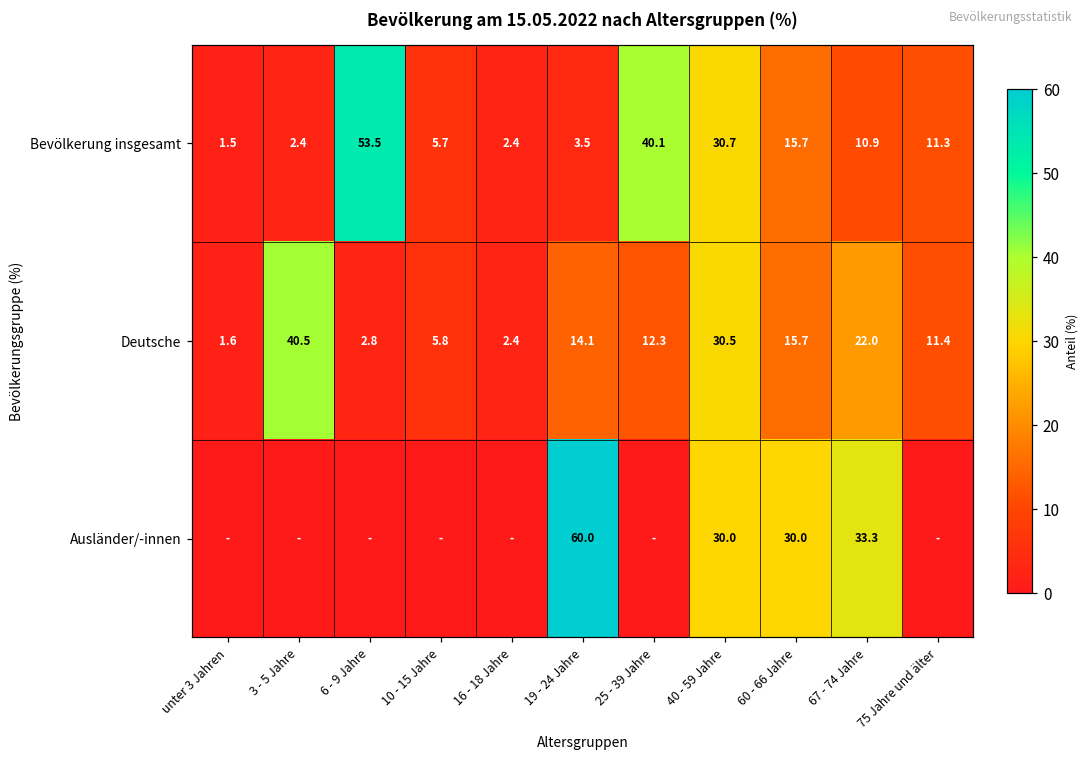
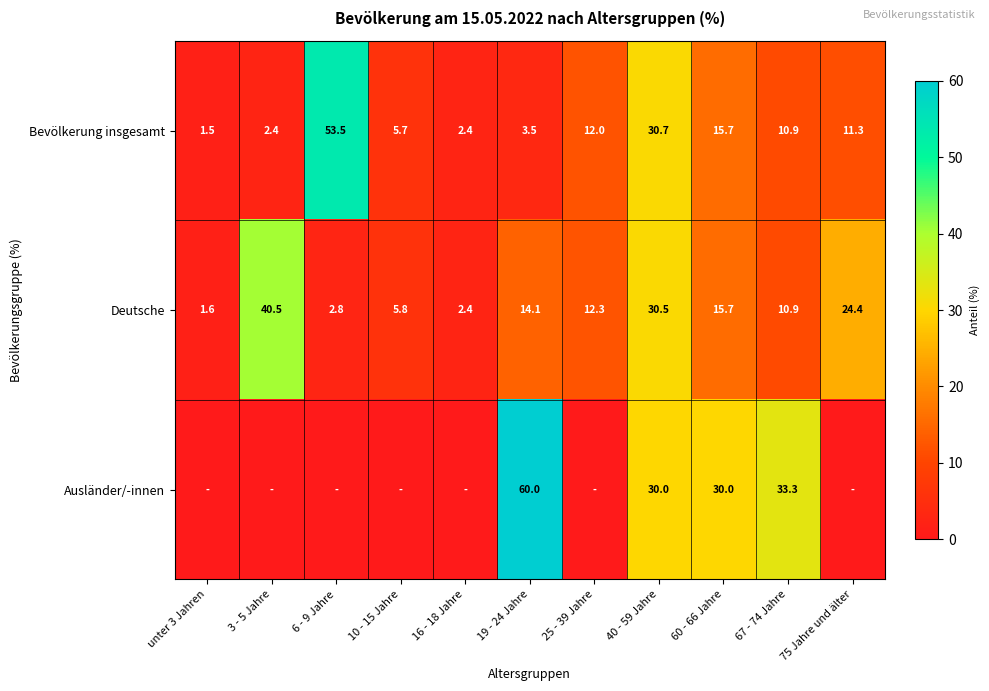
  {
    "Bevölkerung insgesamt": {
      "unter 3 Jahren": 1.5,
      "3 - 5 Jahre": 2.4,
      "6 - 9 Jahre": 53.5,
      "10 - 15 Jahre": 5.7,
      "16 - 18 Jahre": 2.4,
      "19 - 24 Jahre": 3.5,
-     "25 - 39 Jahre": 40.1,
+     "25 - 39 Jahre": 12.0,
      "40 - 59 Jahre": 30.7,
      "60 - 66 Jahre": 15.7,
      "67 - 74 Jahre": 10.9,
      "75 Jahre und älter": 11.3
    },
    "Deutsche": {
      "unter 3 Jahren": 1.6,
      "3 - 5 Jahre": 40.5,
      "6 - 9 Jahre": 2.8,
      "10 - 15 Jahre": 5.8,
      "16 - 18 Jahre": 2.4,
      "19 - 24 Jahre": 14.1,
      "25 - 39 Jahre": 12.3,
      "40 - 59 Jahre": 30.5,
      "60 - 66 Jahre": 15.7,
-     "67 - 74 Jahre": 22.0,
-     "75 Jahre und älter": 11.4
+     "67 - 74 Jahre": 10.9,
+     "75 Jahre und älter": 24.4
    },
    "Ausländer/-innen": {
      "19 - 24 Jahre": 60.0,
      "40 - 59 Jahre": 30.0,
      "60 - 66 Jahre": 30.0,
      "67 - 74 Jahre": 33.3
    }
  }
